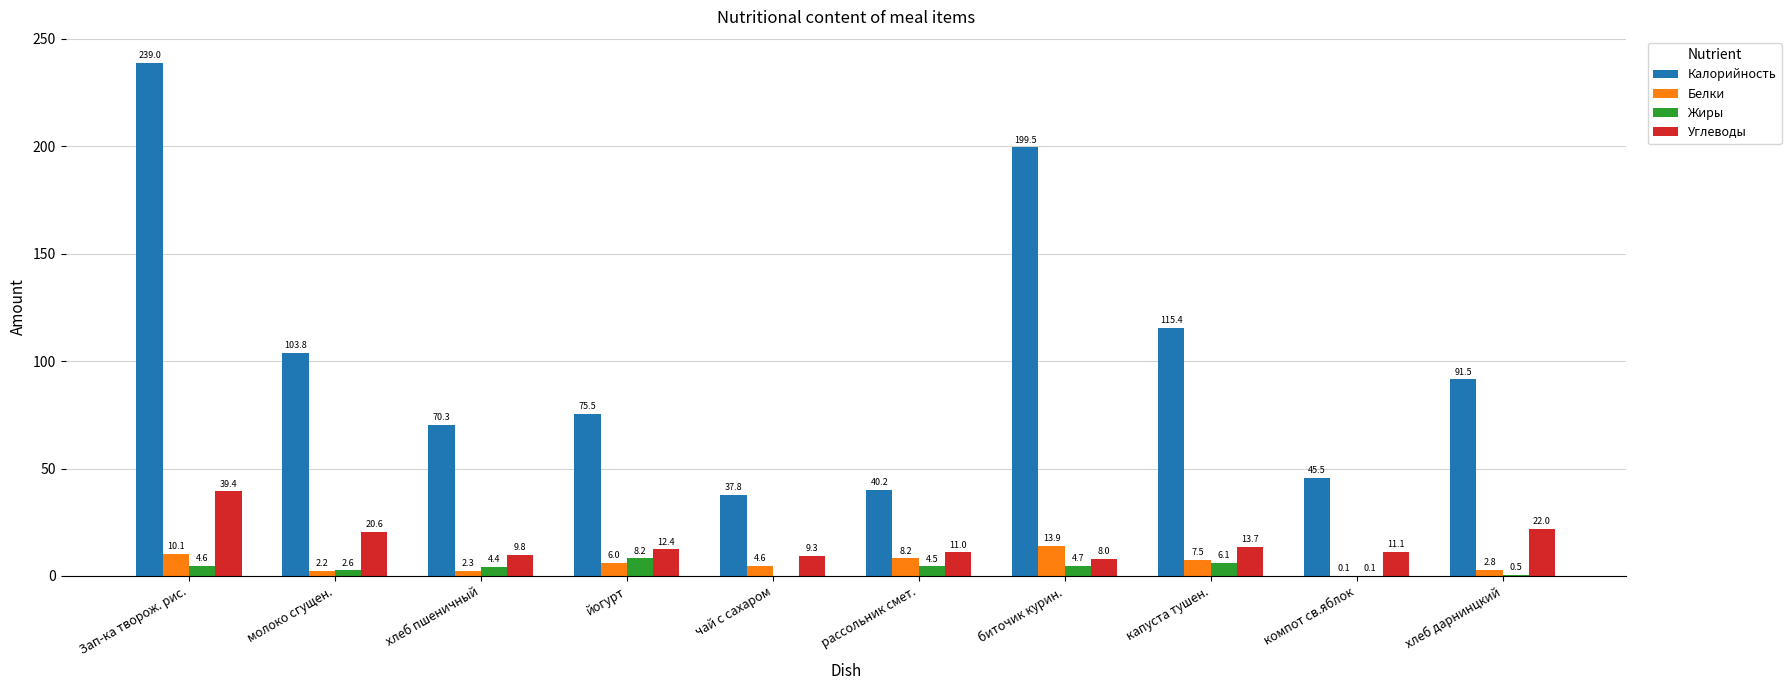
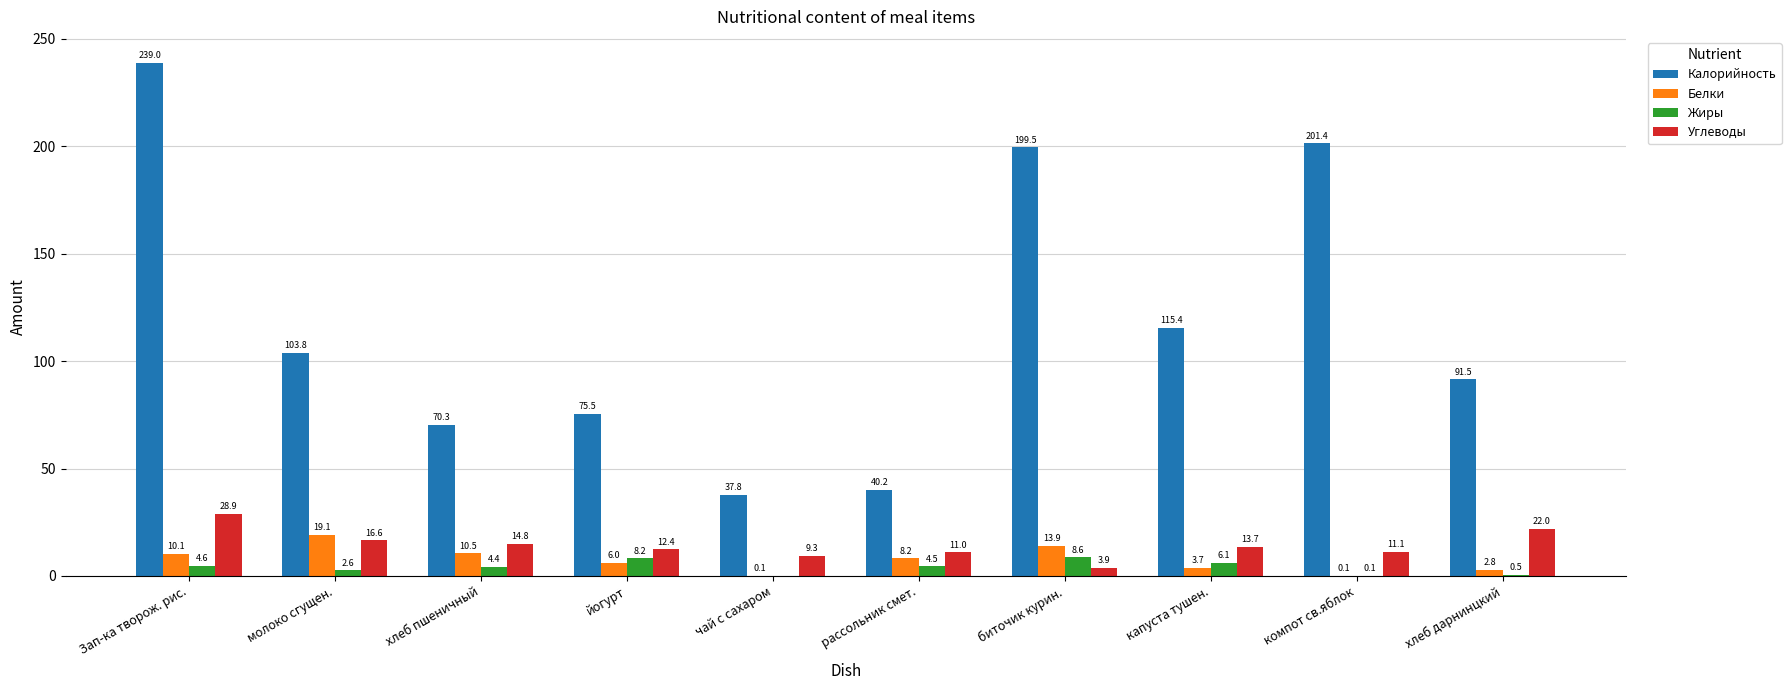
  {
    "Калорийность": {
      "Зап-ка творож. рис.": 239.0,
      "молоко сгущен.": 103.8,
      "хлеб пшеничный": 70.3,
      "йогурт": 75.5,
      "чай с сахаром": 37.8,
      "рассольник смет.": 40.2,
      "биточик курин.": 199.5,
      "капуста тушен.": 115.4,
-     "компот св.яблок": 45.5,
+     "компот св.яблок": 201.4,
      "хлеб дарнинцкий": 91.5
    },
    "Белки": {
      "Зап-ка творож. рис.": 10.1,
-     "молоко сгущен.": 2.2,
-     "хлеб пшеничный": 2.3,
+     "молоко сгущен.": 19.1,
+     "хлеб пшеничный": 10.5,
      "йогурт": 6.0,
-     "чай с сахаром": 4.6,
+     "чай с сахаром": 0.1,
      "рассольник смет.": 8.2,
      "биточик курин.": 13.9,
-     "капуста тушен.": 7.5,
+     "капуста тушен.": 3.7,
      "компот св.яблок": 0.1,
      "хлеб дарнинцкий": 2.8
    },
    "Жиры": {
      "Зап-ка творож. рис.": 4.6,
      "молоко сгущен.": 2.6,
      "хлеб пшеничный": 4.4,
      "йогурт": 8.2,
      "рассольник смет.": 4.5,
-     "биточик курин.": 4.7,
+     "биточик курин.": 8.6,
      "капуста тушен.": 6.1,
      "компот св.яблок": 0.1,
      "хлеб дарнинцкий": 0.5
    },
    "Углеводы": {
-     "Зап-ка творож. рис.": 39.4,
-     "молоко сгущен.": 20.6,
-     "хлеб пшеничный": 9.8,
+     "Зап-ка творож. рис.": 28.9,
+     "молоко сгущен.": 16.6,
+     "хлеб пшеничный": 14.8,
      "йогурт": 12.4,
      "чай с сахаром": 9.3,
      "рассольник смет.": 11.0,
-     "биточик курин.": 8.0,
+     "биточик курин.": 3.9,
      "капуста тушен.": 13.7,
      "компот св.яблок": 11.1,
      "хлеб дарнинцкий": 22.0
    }
  }
